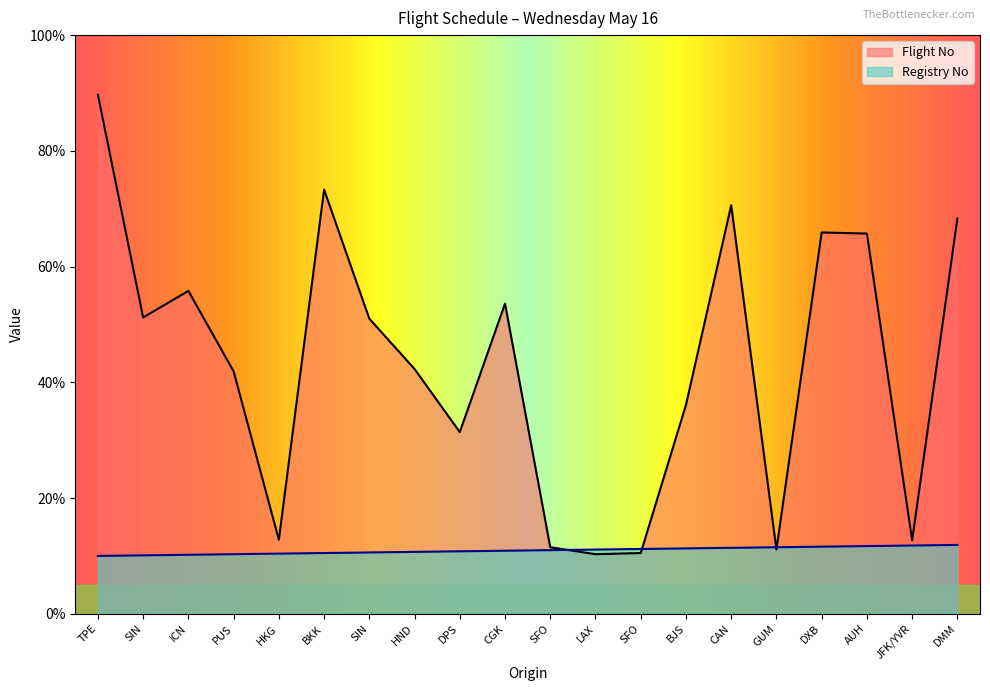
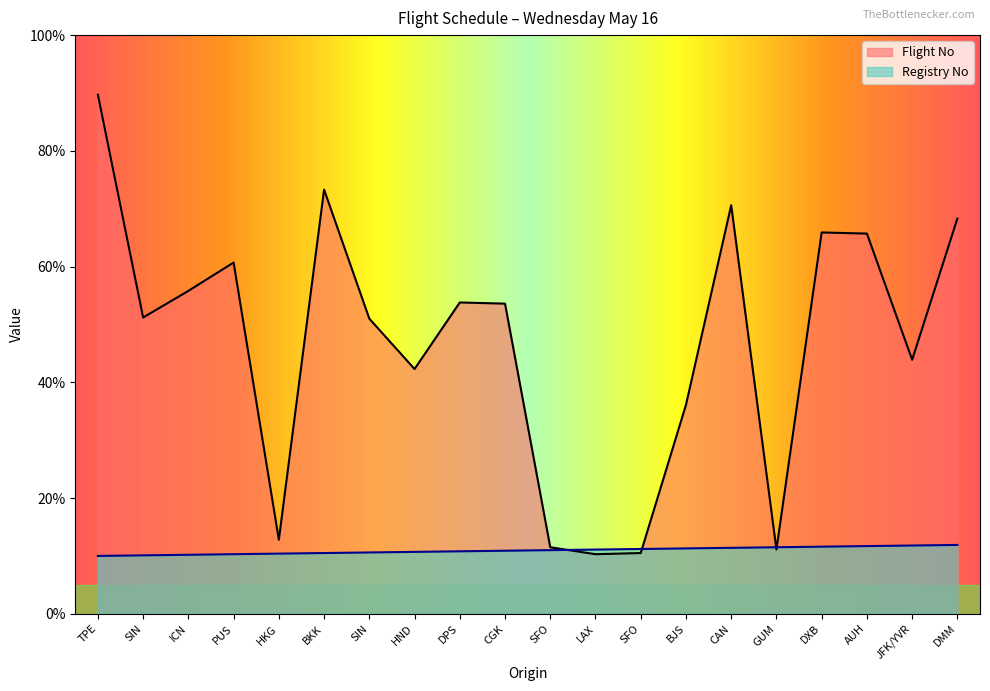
  {
    "Flight No": {
      "TPE": "90%",
      "ICN": "56%",
-     "PUS": "42%",
+     "PUS": "61%",
      "HKG": "13%",
      "BKK": "73%",
      "HND": "42%",
-     "DPS": "31%",
+     "DPS": "54%",
      "CGK": "54%",
      "LAX": "10%",
      "BJS": "36%",
      "CAN": "71%",
      "DXB": "66%",
      "AUH": "66%",
-     "JFK/YVR": "13%",
+     "JFK/YVR": "44%",
      "DMM": "68%"
    },
    "Registry No": {
      "TPE": "10%",
      "ICN": "10%",
      "PUS": "10%",
      "HKG": "10%",
      "BKK": "11%",
      "HND": "11%",
      "DPS": "11%",
      "CGK": "11%",
      "LAX": "11%",
      "BJS": "11%",
      "CAN": "11%",
      "DXB": "12%",
      "AUH": "12%",
      "JFK/YVR": "12%",
      "DMM": "12%"
    }
  }
